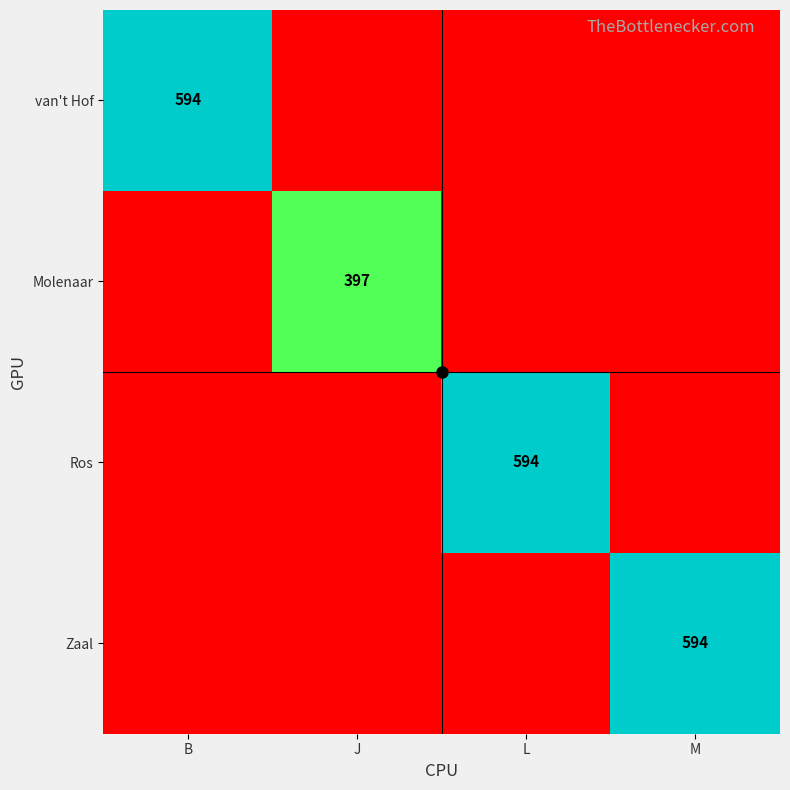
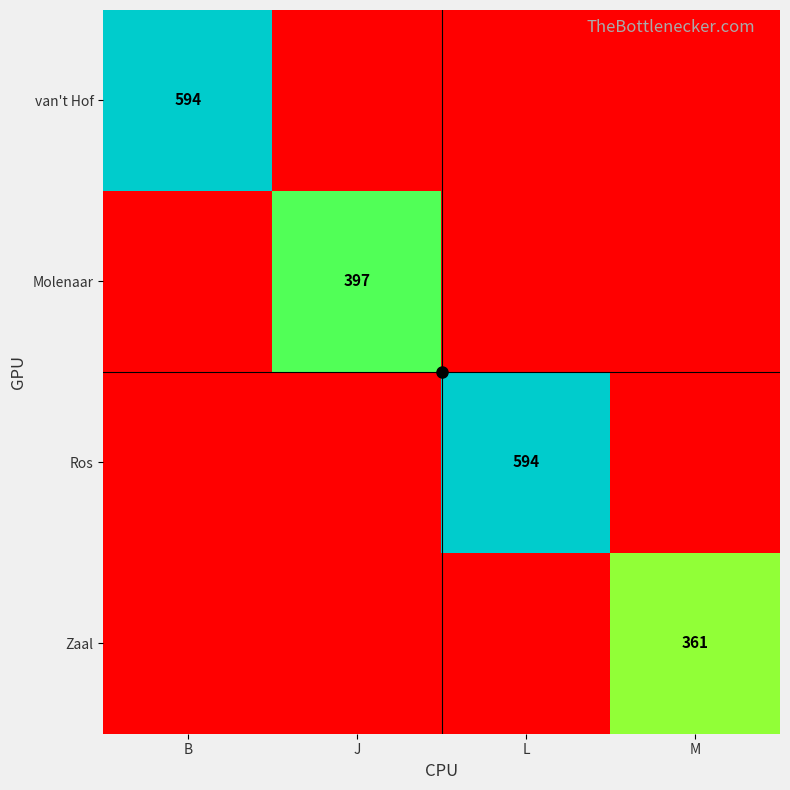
  {
    "van't Hof": {
      "B": 594
    },
    "Molenaar": {
      "J": 397
    },
    "Ros": {
      "L": 594
    },
    "Zaal": {
-     "M": 594
+     "M": 361
    }
  }
